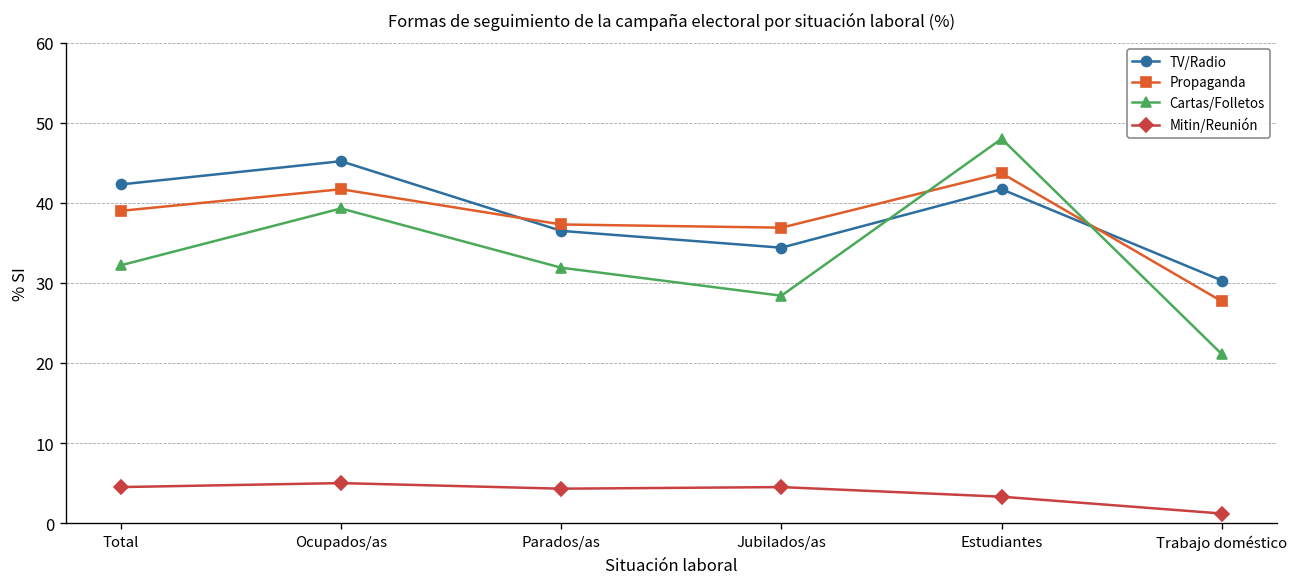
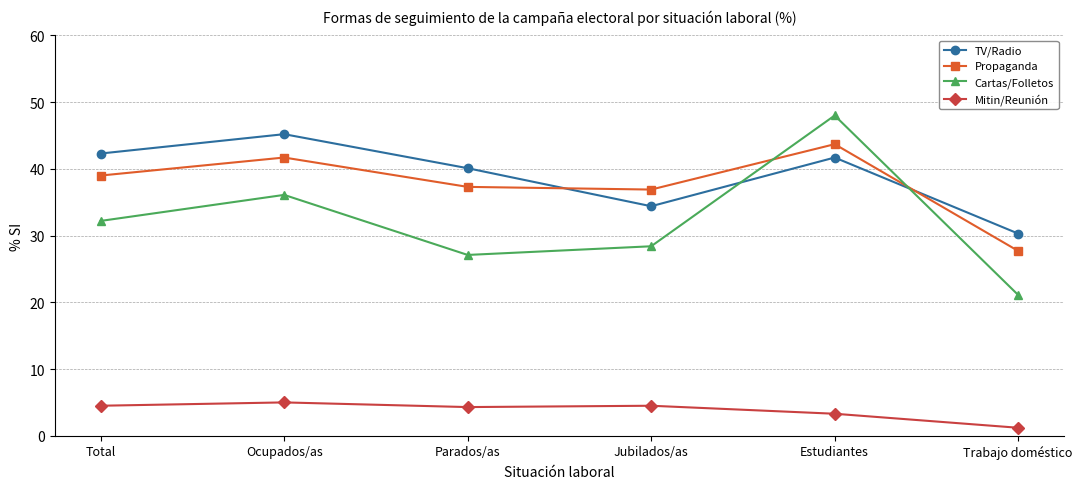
  {
    "TV/Radio": {
      "Total": 42,
      "Ocupados/as": 45,
-     "Parados/as": 37,
+     "Parados/as": 40,
      "Jubilados/as": 34,
      "Estudiantes": 42,
      "Trabajo doméstico": 30
    },
    "Cartas/Folletos": {
      "Total": 32,
-     "Ocupados/as": 39,
-     "Parados/as": 32,
+     "Ocupados/as": 36,
+     "Parados/as": 27,
      "Jubilados/as": 28,
      "Estudiantes": 48,
      "Trabajo doméstico": 21
    }
  }
